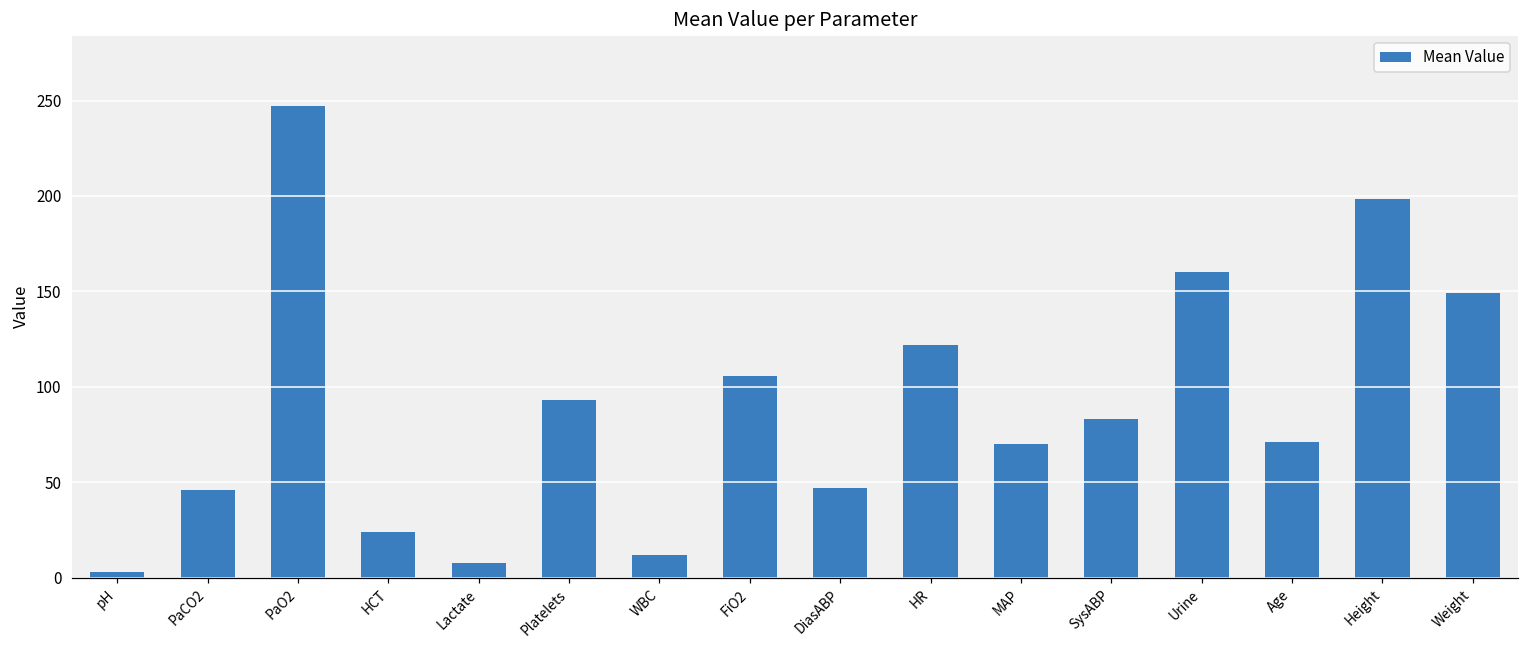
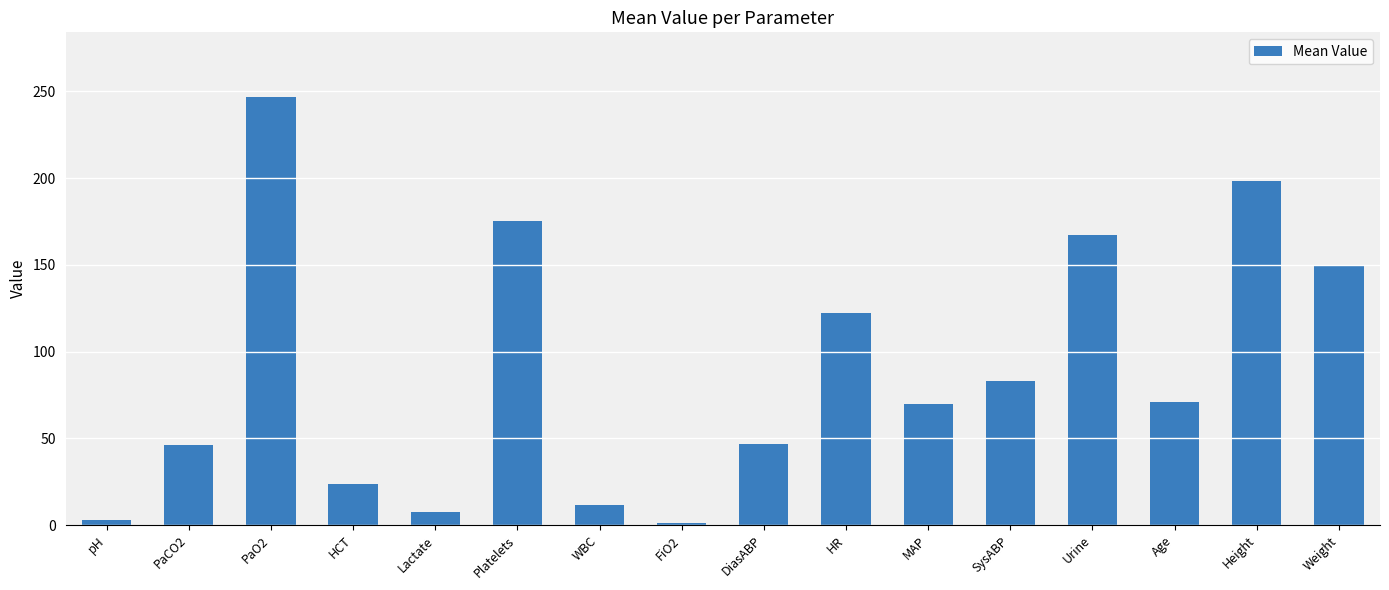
  {
    "pH": 3,
    "PaCO2": 46,
    "PaO2": 247,
    "HCT": 24,
    "Lactate": 8,
-   "Platelets": 93,
+   "Platelets": 175,
    "WBC": 12,
-   "FiO2": 106,
+   "FiO2": 1,
    "DiasABP": 47,
    "HR": 122,
    "MAP": 70,
    "SysABP": 83,
-   "Urine": 160,
+   "Urine": 167,
    "Age": 71,
    "Height": 199,
    "Weight": 149
  }
